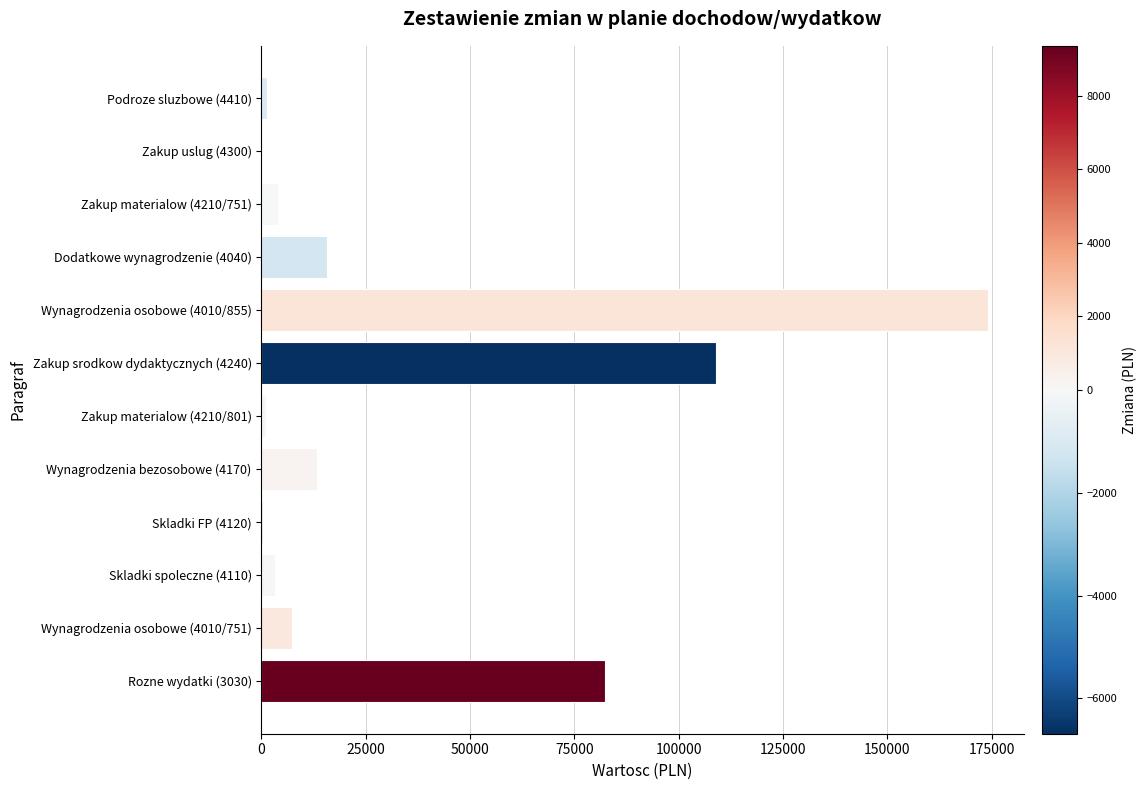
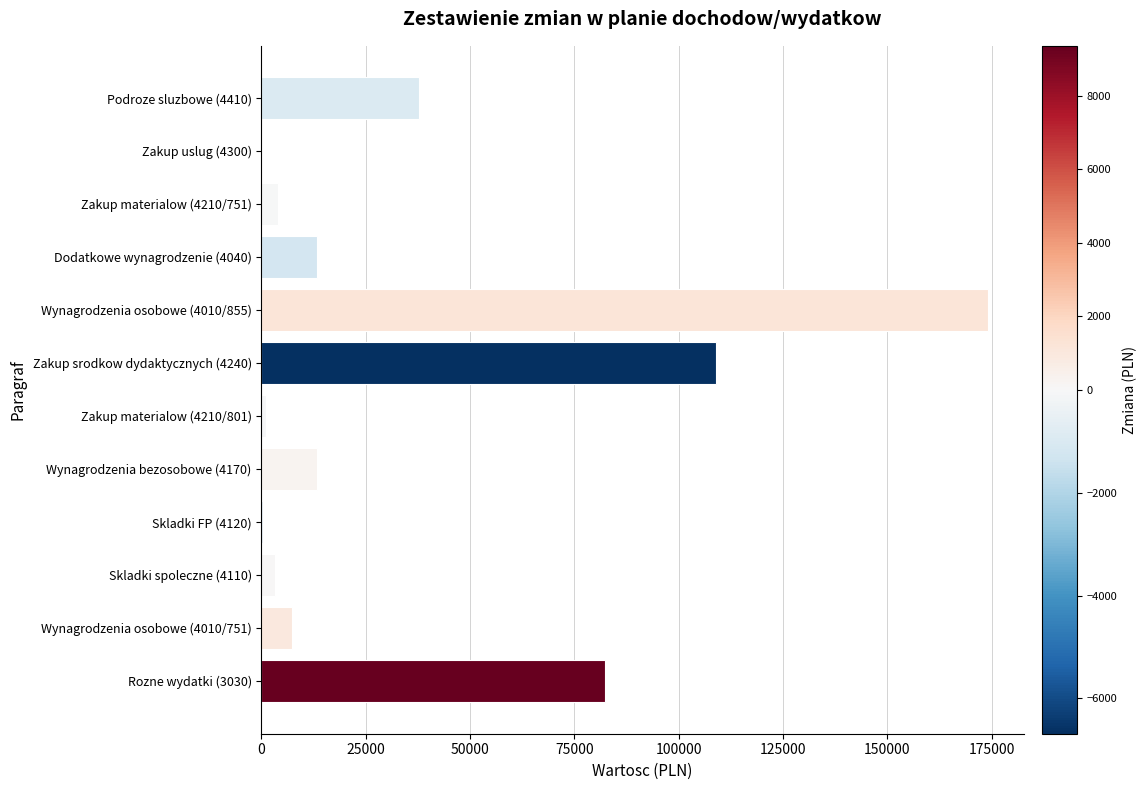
  {
-   "Podroze sluzbowe (4410)": 1000,
+   "Podroze sluzbowe (4410)": 38000,
    "Zakup materialow (4210/751)": 4000,
-   "Dodatkowe wynagrodzenie (4040)": 16000,
+   "Dodatkowe wynagrodzenie (4040)": 13000,
    "Wynagrodzenia osobowe (4010/855)": 174000,
    "Zakup srodkow dydaktycznych (4240)": 109000,
    "Zakup materialow (4210/801)": 1000,
    "Wynagrodzenia bezosobowe (4170)": 13000,
    "Skladki spoleczne (4110)": 3000,
    "Wynagrodzenia osobowe (4010/751)": 7000,
    "Rozne wydatki (3030)": 82000
  }
